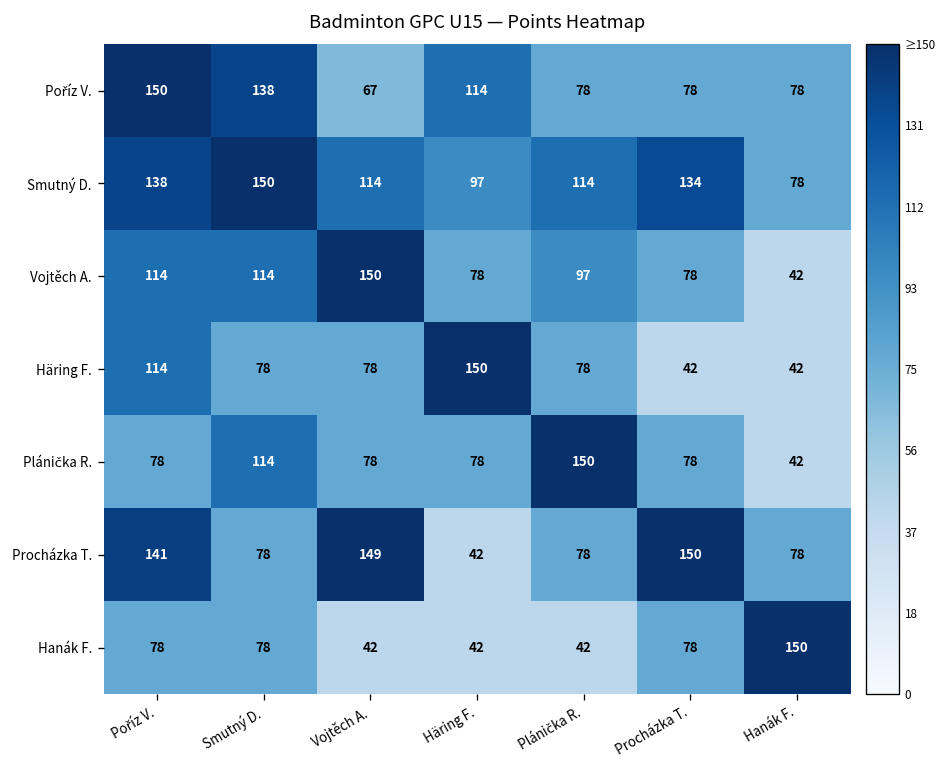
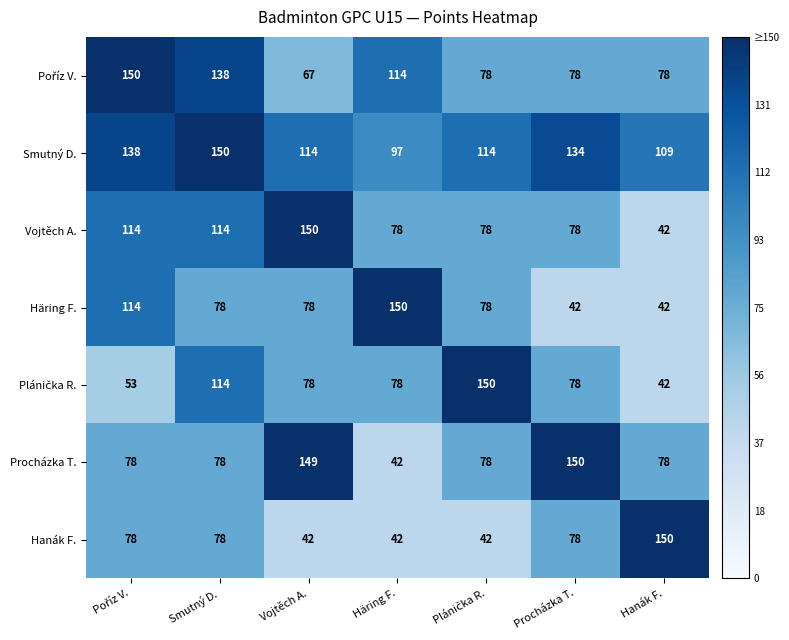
  {
    "Poříz V.": {
      "Poříz V.": 150,
      "Smutný D.": 138,
      "Vojtěch A.": 67,
      "Häring F.": 114,
      "Plánička R.": 78,
      "Procházka T.": 78,
      "Hanák F.": 78
    },
    "Smutný D.": {
      "Poříz V.": 138,
      "Smutný D.": 150,
      "Vojtěch A.": 114,
      "Häring F.": 97,
      "Plánička R.": 114,
      "Procházka T.": 134,
-     "Hanák F.": 78
+     "Hanák F.": 109
    },
    "Vojtěch A.": {
      "Poříz V.": 114,
      "Smutný D.": 114,
      "Vojtěch A.": 150,
      "Häring F.": 78,
-     "Plánička R.": 97,
+     "Plánička R.": 78,
      "Procházka T.": 78,
      "Hanák F.": 42
    },
    "Häring F.": {
      "Poříz V.": 114,
      "Smutný D.": 78,
      "Vojtěch A.": 78,
      "Häring F.": 150,
      "Plánička R.": 78,
      "Procházka T.": 42,
      "Hanák F.": 42
    },
    "Plánička R.": {
-     "Poříz V.": 78,
+     "Poříz V.": 53,
      "Smutný D.": 114,
      "Vojtěch A.": 78,
      "Häring F.": 78,
      "Plánička R.": 150,
      "Procházka T.": 78,
      "Hanák F.": 42
    },
    "Procházka T.": {
-     "Poříz V.": 141,
+     "Poříz V.": 78,
      "Smutný D.": 78,
      "Vojtěch A.": 149,
      "Häring F.": 42,
      "Plánička R.": 78,
      "Procházka T.": 150,
      "Hanák F.": 78
    },
    "Hanák F.": {
      "Poříz V.": 78,
      "Smutný D.": 78,
      "Vojtěch A.": 42,
      "Häring F.": 42,
      "Plánička R.": 42,
      "Procházka T.": 78,
      "Hanák F.": 150
    }
  }
